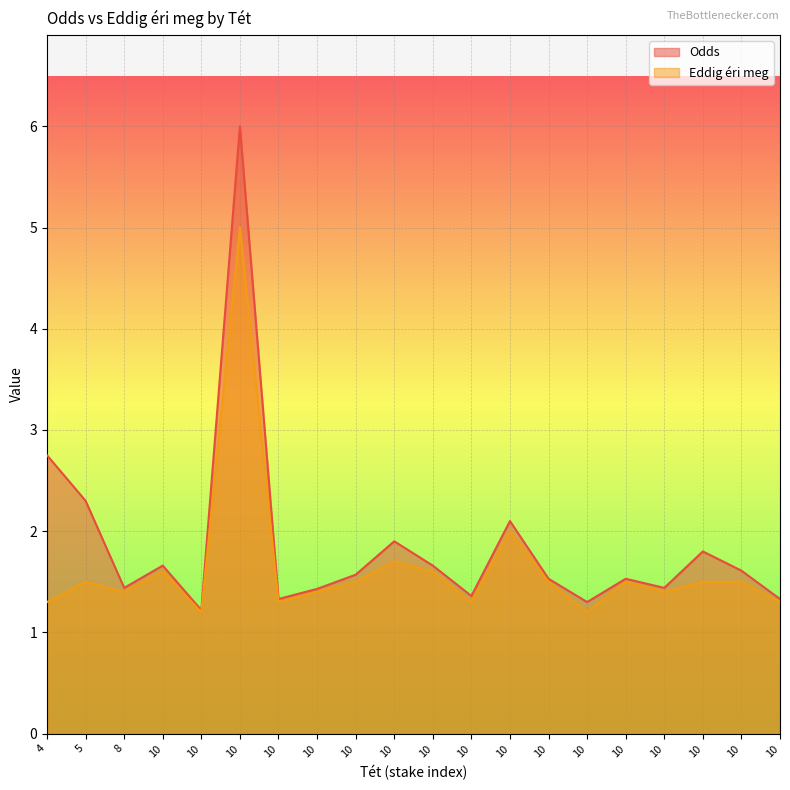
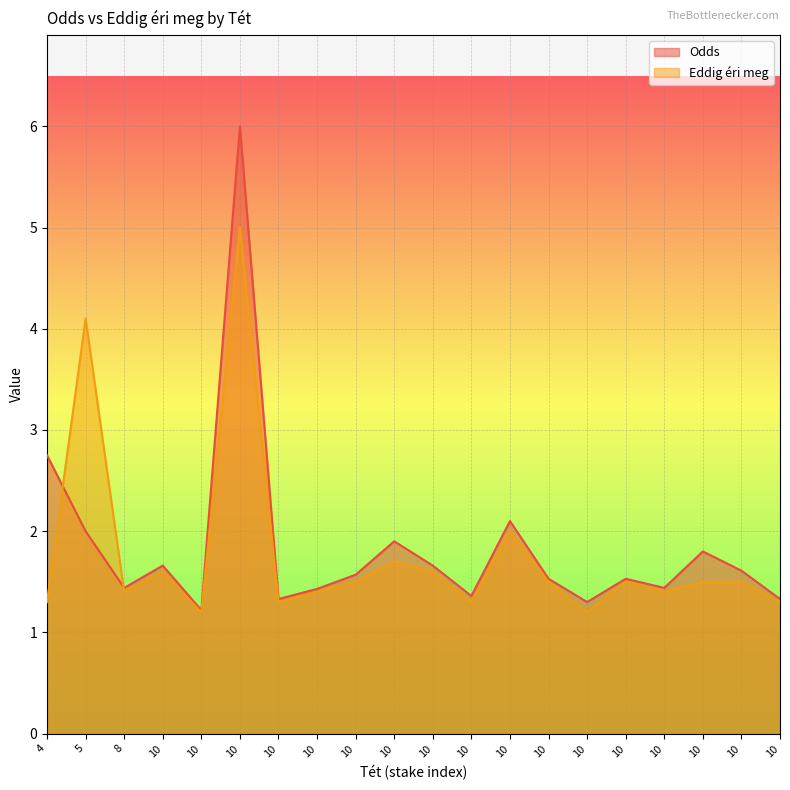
  {
    "Odds": {
      "4": 2.75,
-     "5": 2.3,
+     "5": 2.0,
      "8": 1.44
    },
    "Eddig éri meg": {
      "4": 1.3,
-     "5": 1.5,
+     "5": 4.1,
      "8": 1.4
    }
  }
